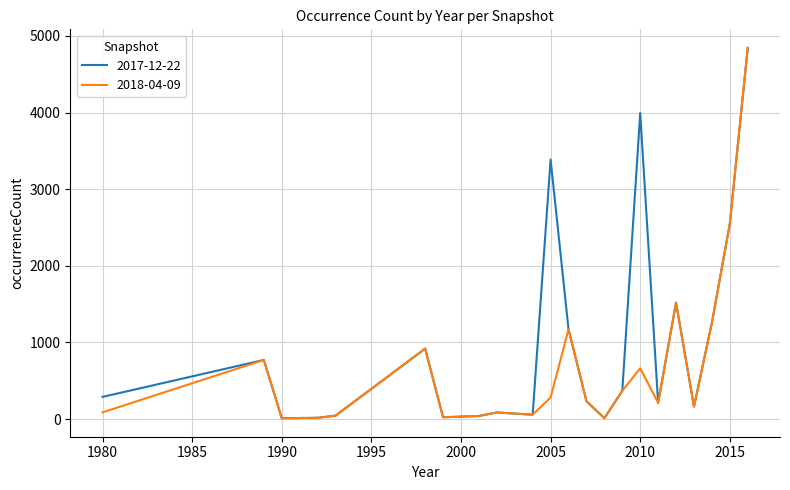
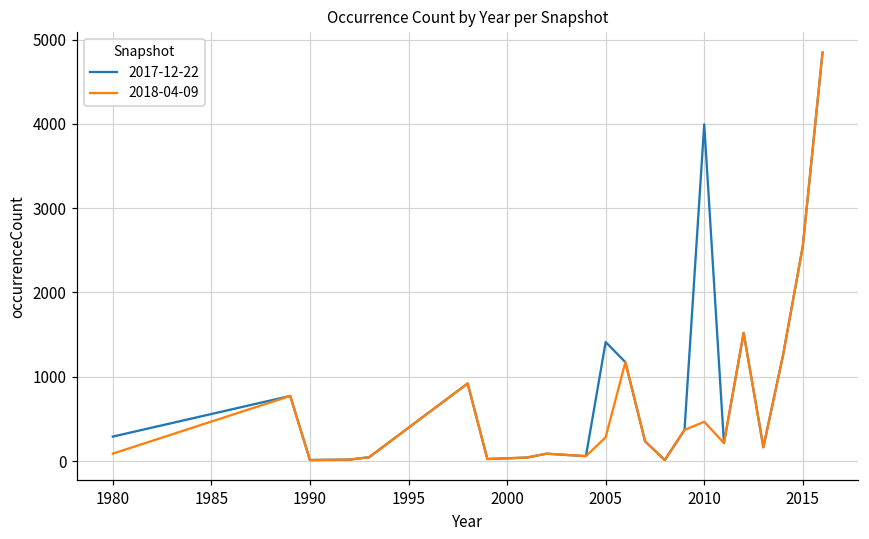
  {
    "2017-12-22": {
      "1980": 300,
-     "2005": 3400,
+     "2005": 1400,
      "2010": 4000
    },
    "2018-04-09": {
      "1980": 100,
      "2005": 300,
-     "2010": 700
+     "2010": 500
    }
  }
